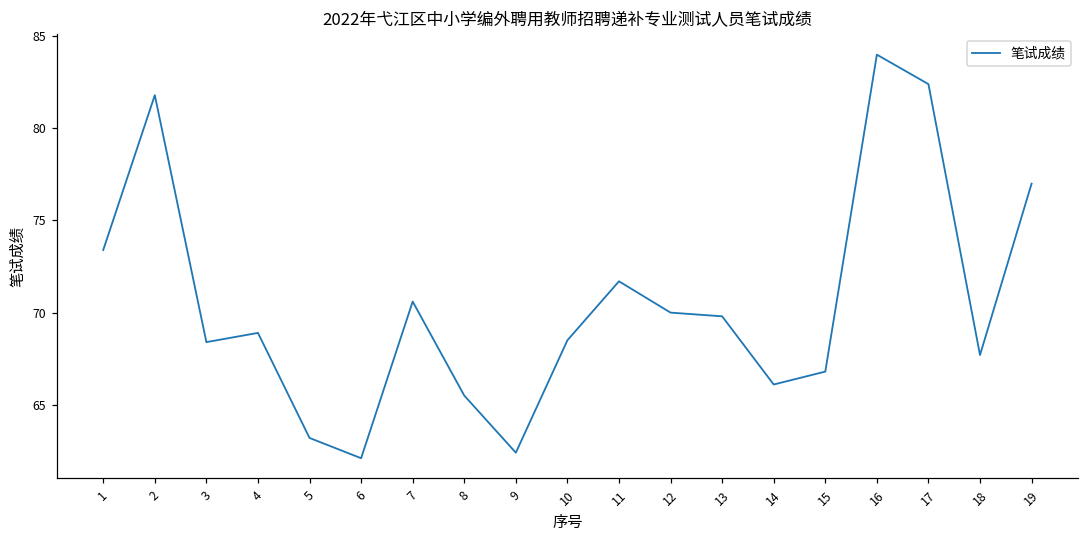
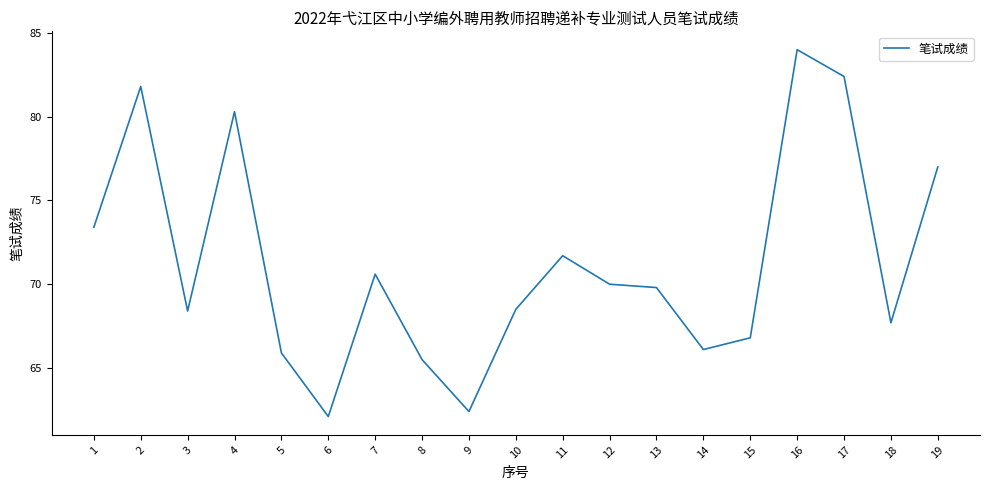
  {
    "1": 73.4,
    "2": 81.8,
    "3": 68.4,
-   "4": 68.9,
-   "5": 63.2,
+   "4": 80.3,
+   "5": 65.9,
    "6": 62.1,
    "7": 70.6,
    "8": 65.5,
    "9": 62.4,
    "10": 68.5,
    "11": 71.7,
    "12": 70.0,
    "13": 69.8,
    "14": 66.1,
    "15": 66.8,
    "16": 84.0,
    "17": 82.4,
    "18": 67.7,
    "19": 77.0
  }
